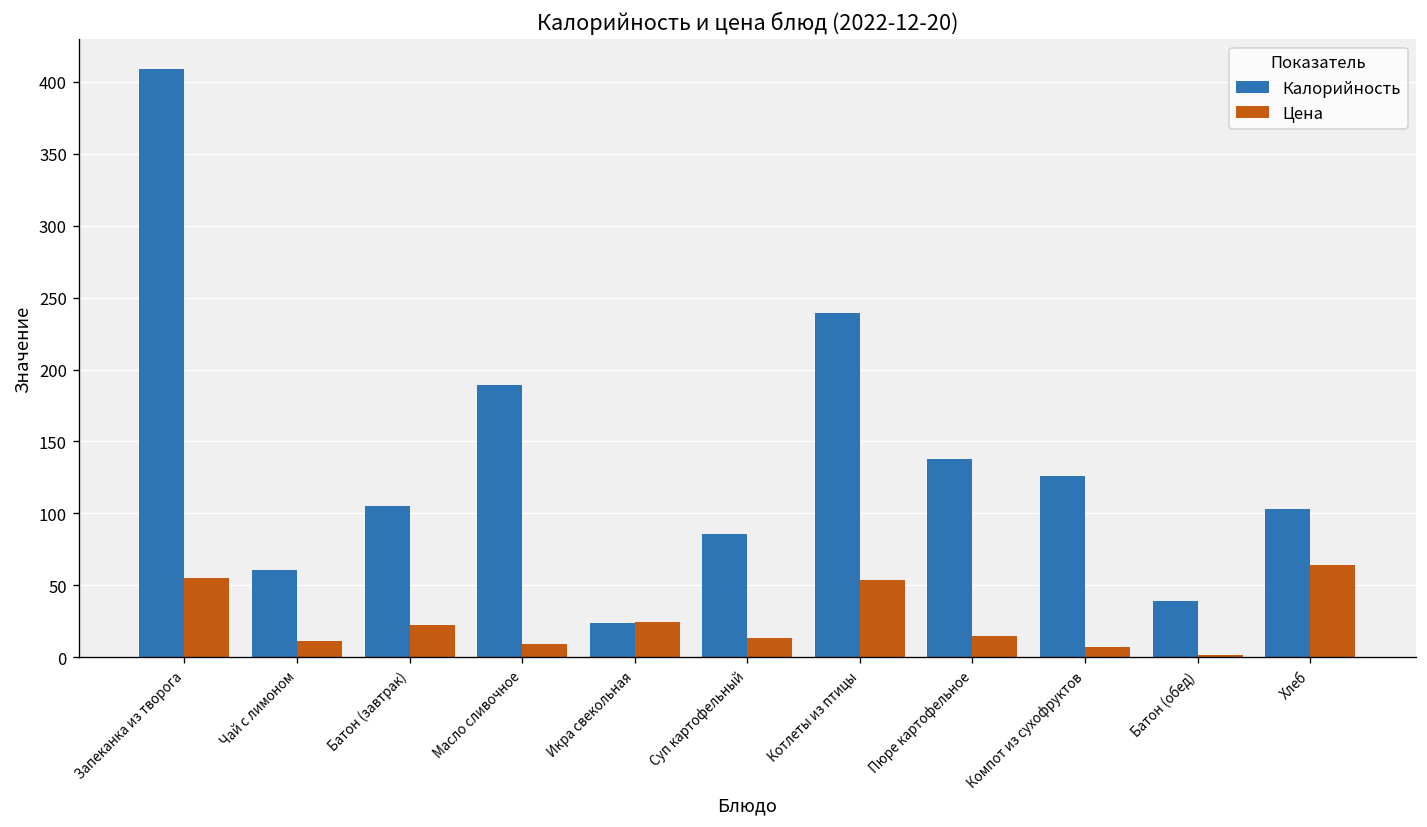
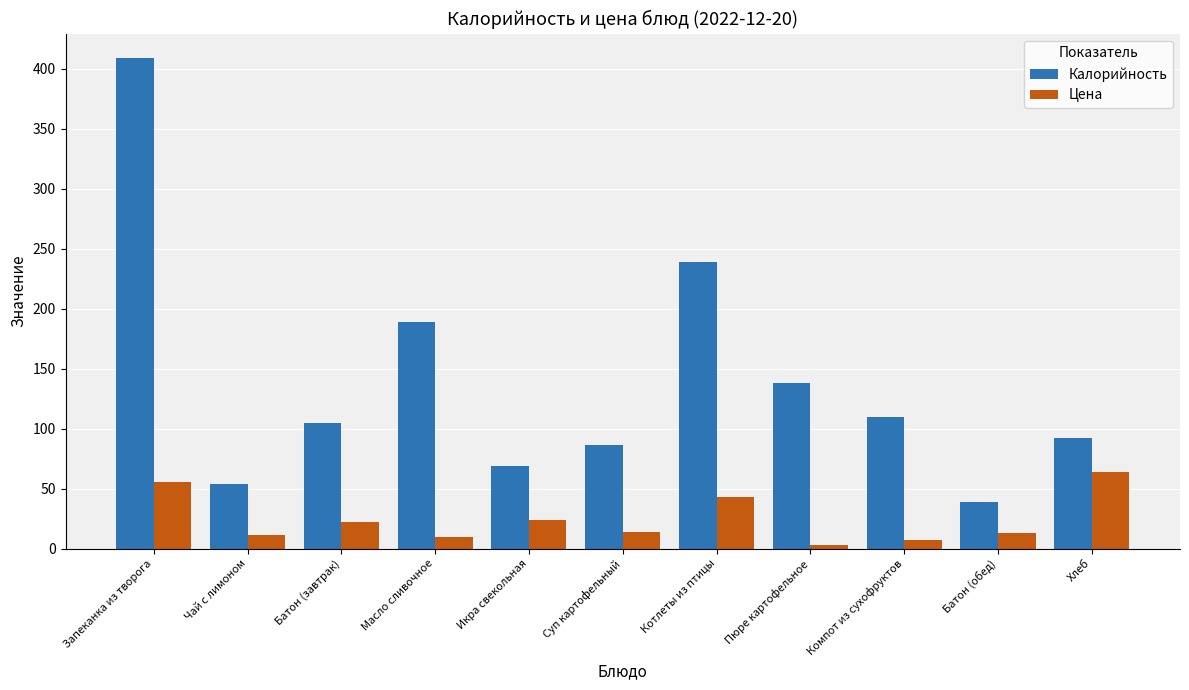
  {
    "Калорийность": {
      "Запеканка из творога": 409,
-     "Чай с лимоном": 61,
+     "Чай с лимоном": 54,
      "Батон (завтрак)": 105,
      "Масло сливочное": 189,
-     "Икра свекольная": 24,
+     "Икра свекольная": 69,
      "Суп картофельный": 86,
      "Котлеты из птицы": 239,
      "Пюре картофельное": 138,
-     "Компот из сухофруктов": 126,
+     "Компот из сухофруктов": 110,
      "Батон (обед)": 39,
-     "Хлеб": 103
+     "Хлеб": 92
    },
    "Цена": {
      "Запеканка из творога": 55,
      "Чай с лимоном": 11,
      "Батон (завтрак)": 22,
      "Масло сливочное": 9,
      "Икра свекольная": 24,
      "Суп картофельный": 14,
-     "Котлеты из птицы": 54,
-     "Пюре картофельное": 15,
+     "Котлеты из птицы": 43,
+     "Пюре картофельное": 3,
      "Компот из сухофруктов": 7,
-     "Батон (обед)": 2,
+     "Батон (обед)": 13,
      "Хлеб": 64
    }
  }
